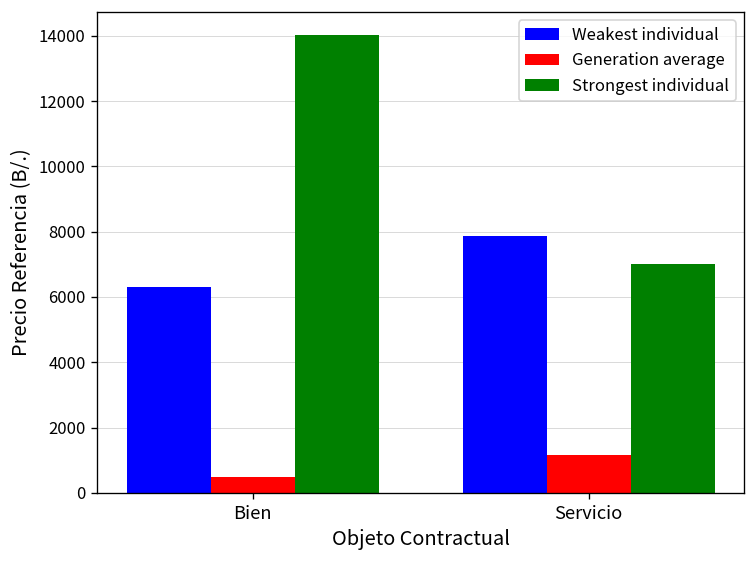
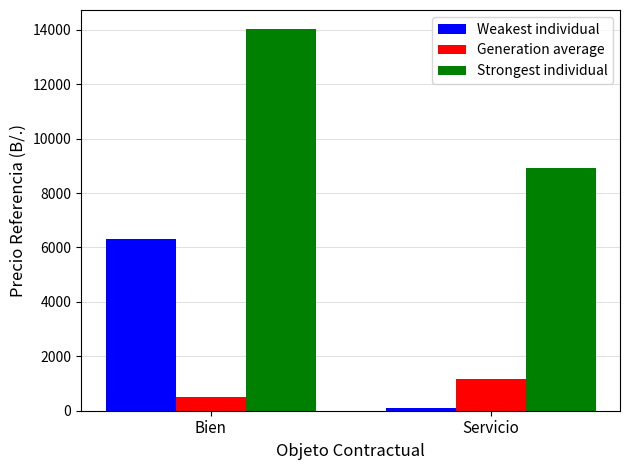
  {
    "Weakest individual": {
      "Bien": 6300,
-     "Servicio": 7900
+     "Servicio": 100
    },
    "Generation average": {
      "Bien": 500,
      "Servicio": 1200
    },
    "Strongest individual": {
      "Bien": 14000,
-     "Servicio": 7000
+     "Servicio": 8900
    }
  }
